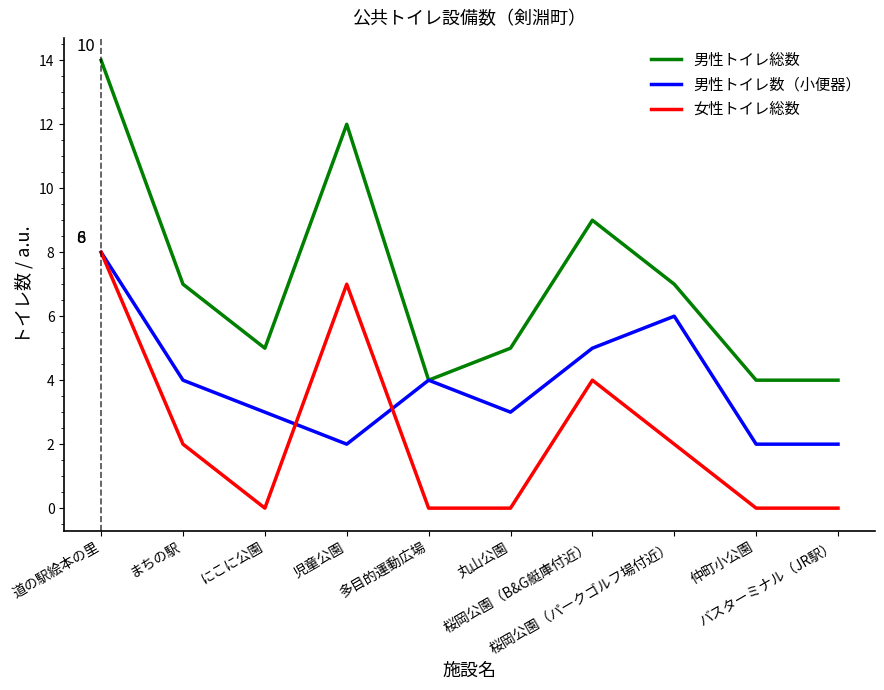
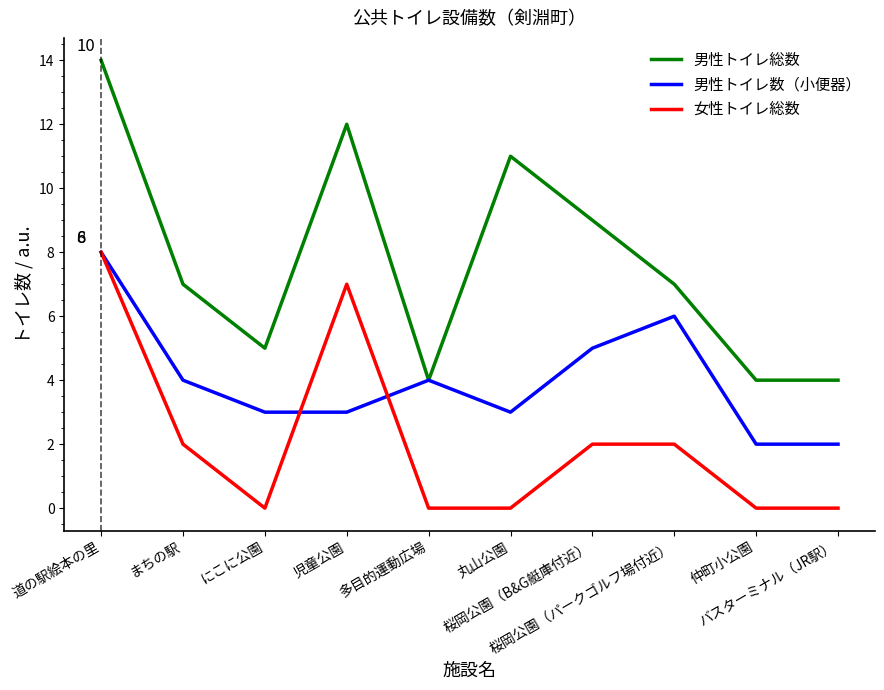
  {
    "男性トイレ総数": {
      "まちの駅": 7.0,
      "にこに公園": 5.0,
      "児童公園": 12.0,
-     "丸山公園": 5.0,
+     "丸山公園": 11.0,
      "桜岡公園（B&G艇庫付近）": 9.0,
      "桜岡公園（パークゴルフ場付近）": 7.0,
      "仲町小公園": 4.0,
      "バスターミナル（JR駅）": 4.0
    },
    "男性トイレ数（小便器）": {
      "まちの駅": 4.0,
      "にこに公園": 3.0,
-     "児童公園": 2.0,
+     "児童公園": 3.0,
      "丸山公園": 3.0,
      "桜岡公園（B&G艇庫付近）": 5.0,
      "桜岡公園（パークゴルフ場付近）": 6.0,
      "仲町小公園": 2.0,
      "バスターミナル（JR駅）": 2.0
    },
    "女性トイレ総数": {
      "まちの駅": 2,
      "にこに公園": 0,
      "児童公園": 7,
      "多目的運動広場": 0,
      "丸山公園": 0,
-     "桜岡公園（B&G艇庫付近）": 4,
+     "桜岡公園（B&G艇庫付近）": 2,
      "桜岡公園（パークゴルフ場付近）": 2,
      "仲町小公園": 0,
      "バスターミナル（JR駅）": 0
    }
  }
